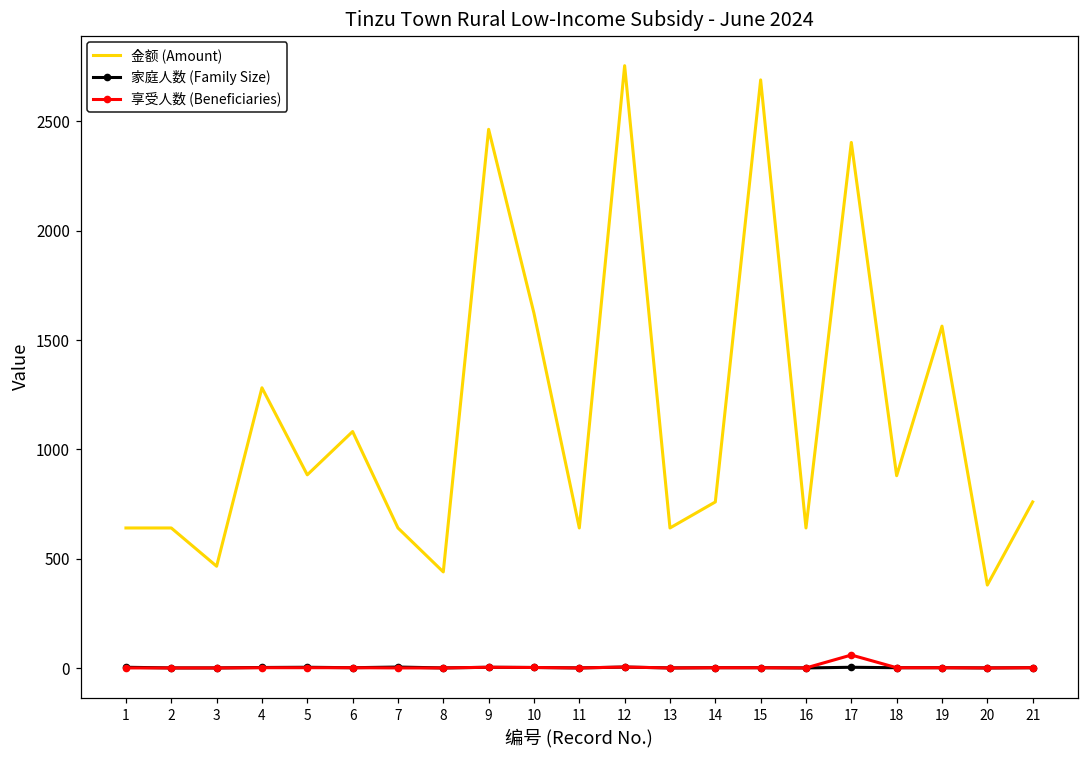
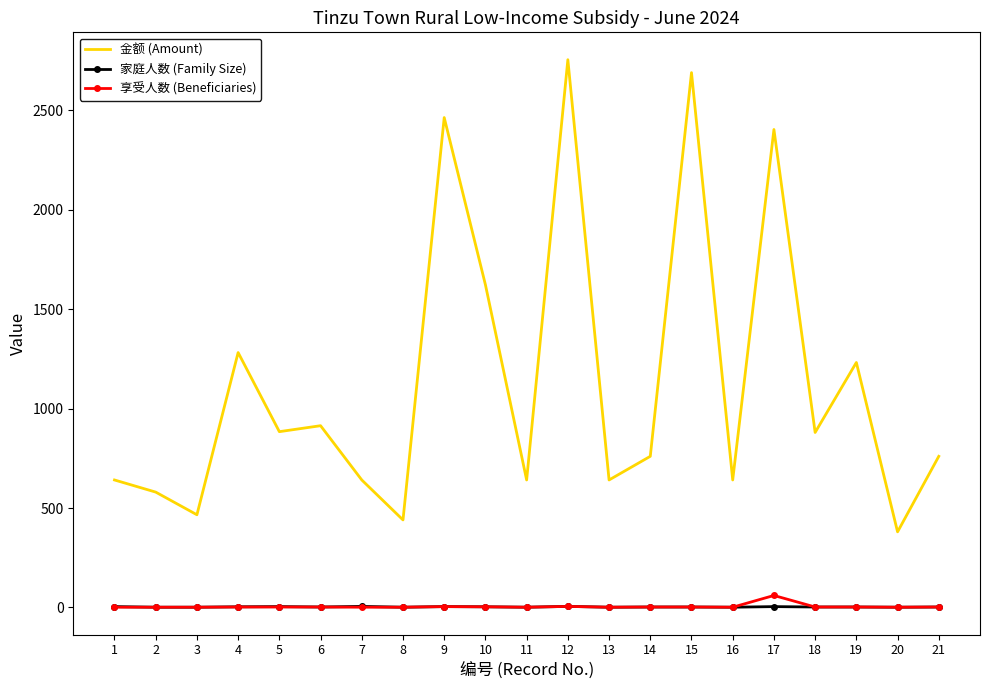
  {
    "金额 (Amount)": {
      "1": 640,
-     "2": 640,
+     "2": 580,
      "3": 470,
      "4": 1280,
      "5": 880,
-     "6": 1080,
+     "6": 910,
      "7": 640,
      "8": 440,
      "9": 2460,
      "10": 1620,
      "11": 640,
      "12": 2760,
      "13": 640,
      "14": 760,
      "15": 2690,
      "16": 640,
      "17": 2400,
      "18": 880,
-     "19": 1560,
+     "19": 1230,
      "20": 380,
      "21": 760
    },
    "家庭人数 (Family Size)": {
      "17": 0
    },
    "享受人数 (Beneficiaries)": {
      "17": 60
    }
  }
